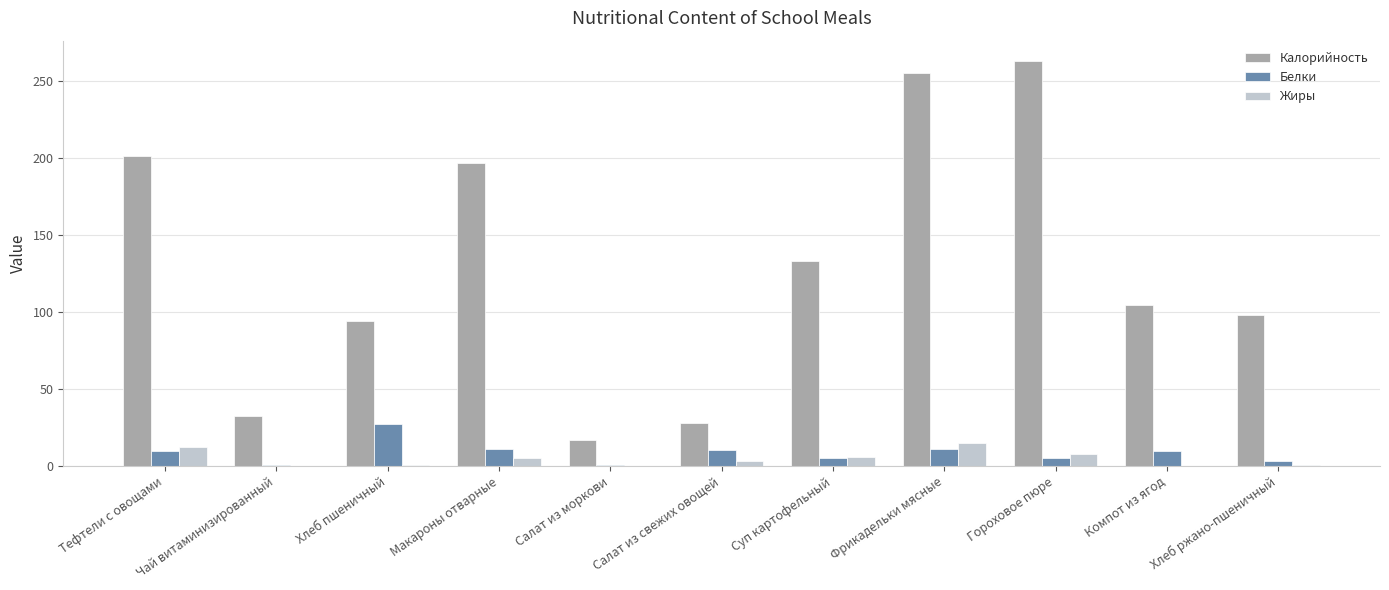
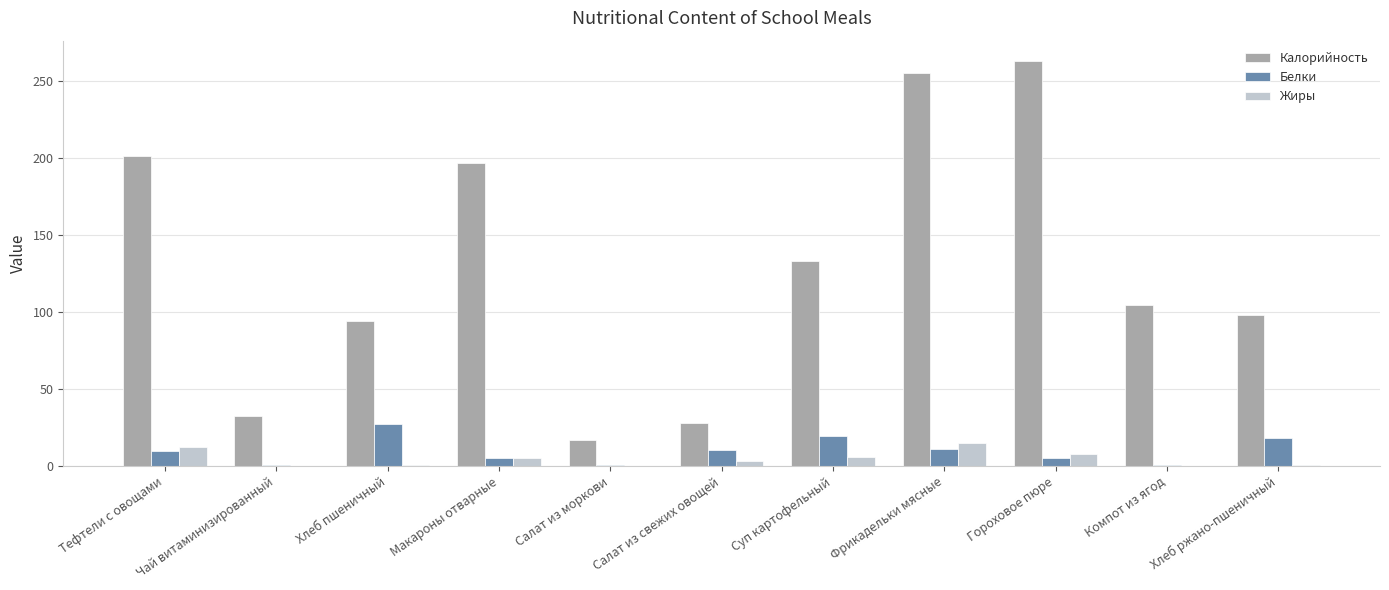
  {
    "Белки": {
      "Тефтели с овощами": 9,
      "Хлеб пшеничный": 27,
-     "Макароны отварные": 11,
+     "Макароны отварные": 5,
      "Салат из свежих овощей": 11,
-     "Суп картофельный": 5,
+     "Суп картофельный": 20,
      "Фрикадельки мясные": 11,
      "Гороховое пюре": 5,
-     "Компот из ягод": 10,
-     "Хлеб ржано-пшеничный": 3
+     "Компот из ягод": 1,
+     "Хлеб ржано-пшеничный": 18
    }
  }
